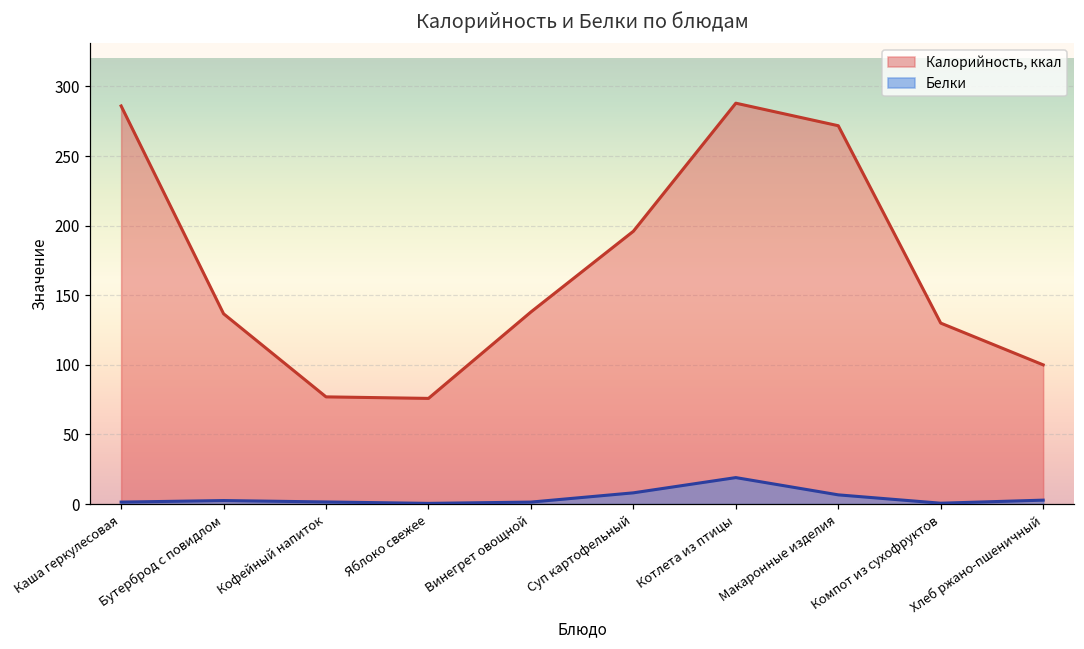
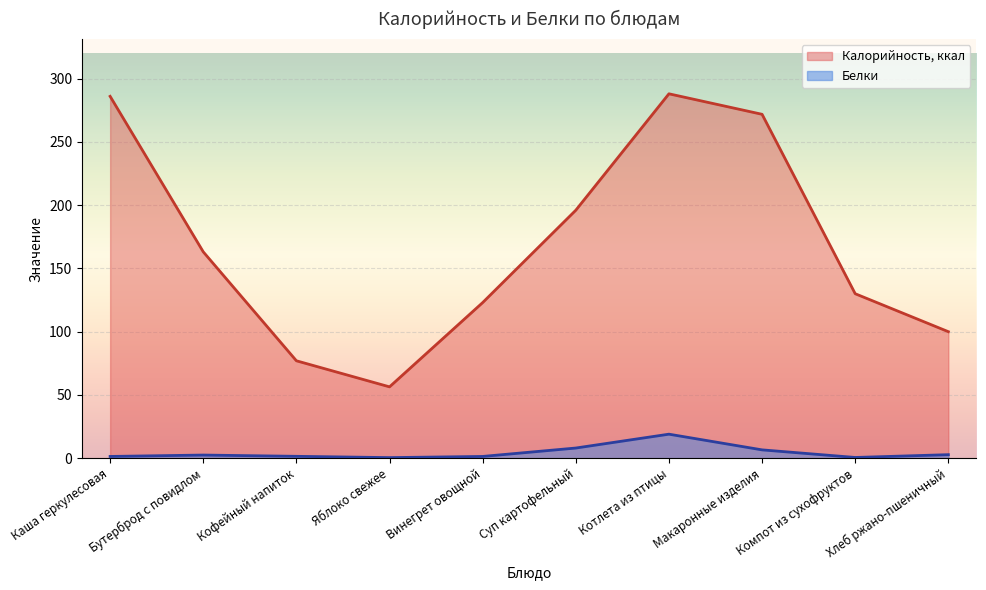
  {
    "Калорийность, ккал": {
      "Каша геркулесовая": 286,
-     "Бутерброд с повидлом": 137,
+     "Бутерброд с повидлом": 163,
      "Кофейный напиток": 77,
-     "Яблоко свежее": 76,
-     "Винегрет овощной": 138,
+     "Яблоко свежее": 56,
+     "Винегрет овощной": 123,
      "Суп картофельный": 196,
      "Котлета из птицы": 288,
      "Макаронные изделия": 272,
      "Компот из сухофруктов": 130,
      "Хлеб ржано-пшеничный": 100
    },
    "Белки": {
      "Каша геркулесовая": 1,
      "Бутерброд с повидлом": 3,
      "Кофейный напиток": 2,
      "Яблоко свежее": 0,
      "Винегрет овощной": 1,
      "Суп картофельный": 8,
      "Котлета из птицы": 19,
      "Макаронные изделия": 7,
      "Компот из сухофруктов": 1,
      "Хлеб ржано-пшеничный": 3
    }
  }
